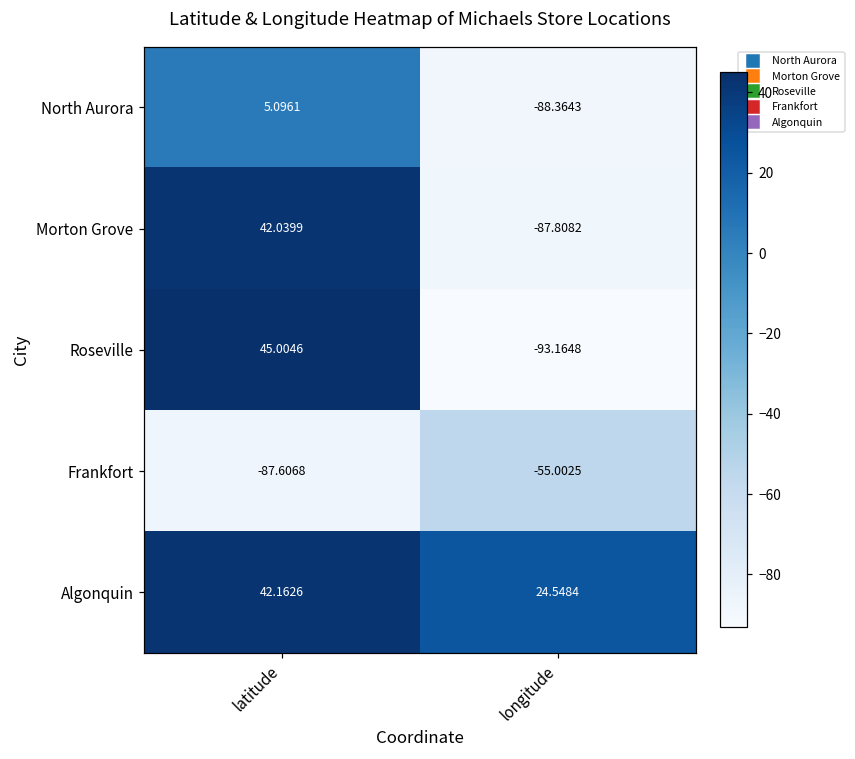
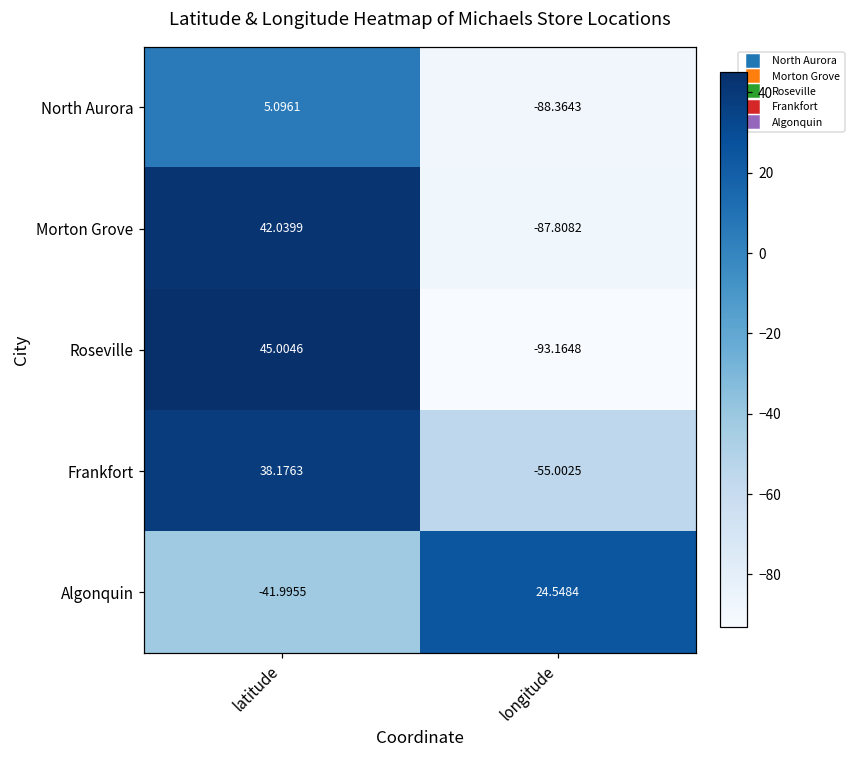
  {
    "North Aurora": {
      "latitude": 5.0961,
      "longitude": -88.3643
    },
    "Morton Grove": {
      "latitude": 42.0399,
      "longitude": -87.8082
    },
    "Roseville": {
      "latitude": 45.0046,
      "longitude": -93.1648
    },
    "Frankfort": {
-     "latitude": -87.6068,
+     "latitude": 38.1763,
      "longitude": -55.0025
    },
    "Algonquin": {
-     "latitude": 42.1626,
+     "latitude": -41.9955,
      "longitude": 24.5484
    }
  }
